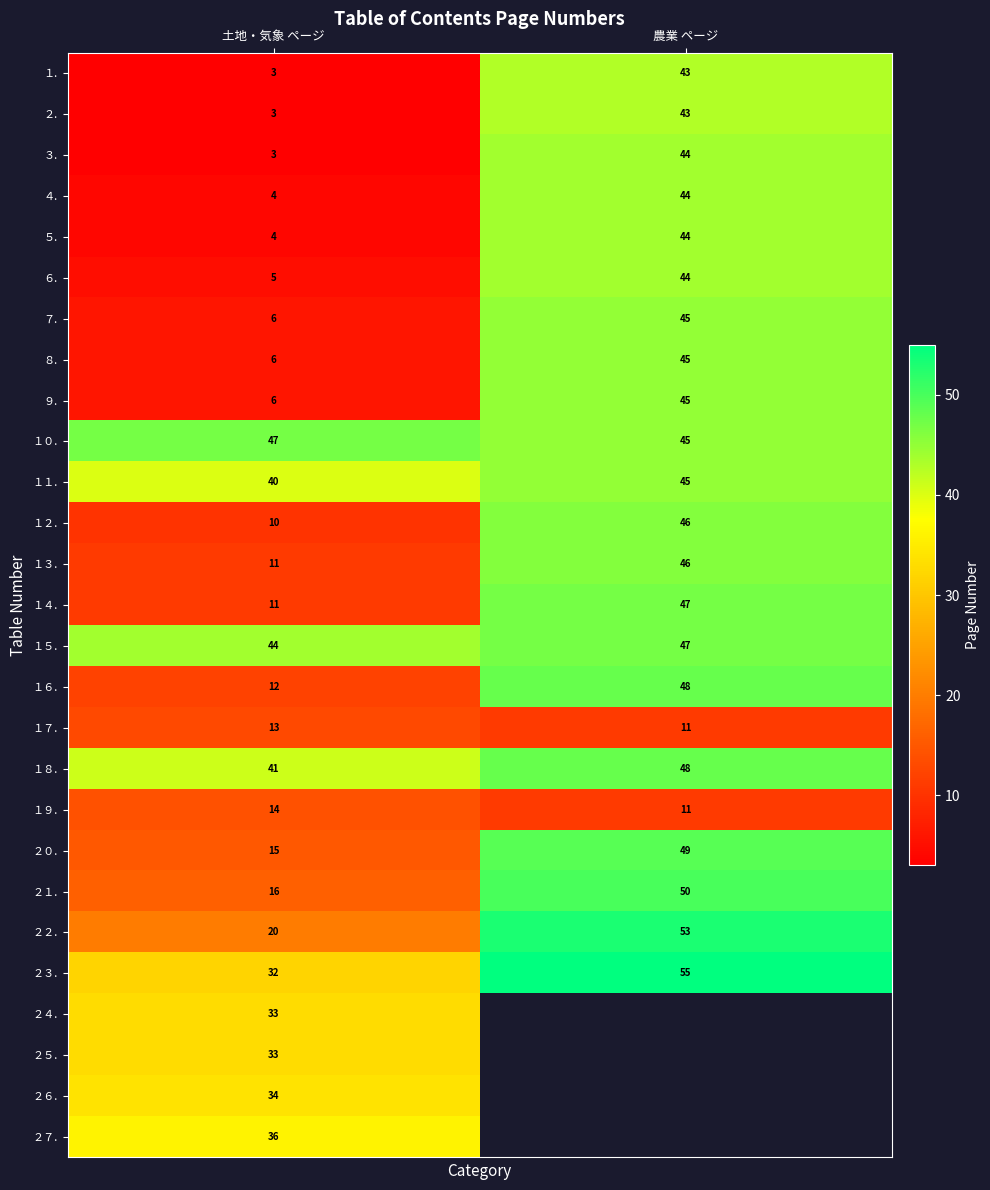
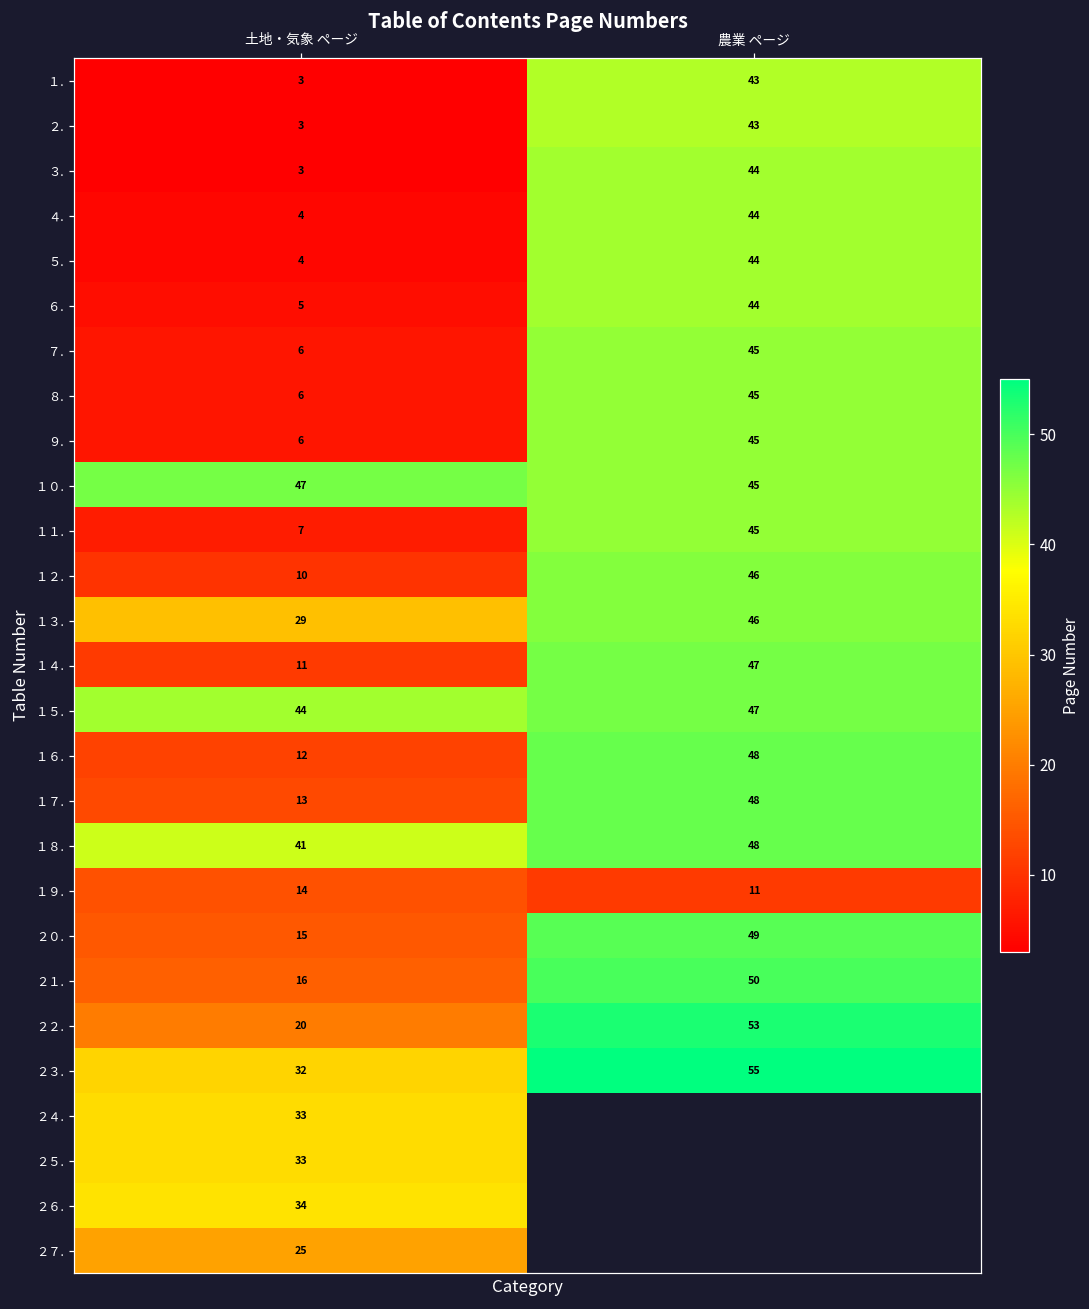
  {
    "１.": {
      "土地・気象 ページ": 3,
      "農業 ページ": 43
    },
    "２.": {
      "土地・気象 ページ": 3,
      "農業 ページ": 43
    },
    "３.": {
      "土地・気象 ページ": 3,
      "農業 ページ": 44
    },
    "４.": {
      "土地・気象 ページ": 4,
      "農業 ページ": 44
    },
    "５.": {
      "土地・気象 ページ": 4,
      "農業 ページ": 44
    },
    "６.": {
      "土地・気象 ページ": 5,
      "農業 ページ": 44
    },
    "７.": {
      "土地・気象 ページ": 6,
      "農業 ページ": 45
    },
    "８.": {
      "土地・気象 ページ": 6,
      "農業 ページ": 45
    },
    "９.": {
      "土地・気象 ページ": 6,
      "農業 ページ": 45
    },
    "１０.": {
      "土地・気象 ページ": 47,
      "農業 ページ": 45
    },
    "１１.": {
-     "土地・気象 ページ": 40,
+     "土地・気象 ページ": 7,
      "農業 ページ": 45
    },
    "１２.": {
      "土地・気象 ページ": 10,
      "農業 ページ": 46
    },
    "１３.": {
-     "土地・気象 ページ": 11,
+     "土地・気象 ページ": 29,
      "農業 ページ": 46
    },
    "１４.": {
      "土地・気象 ページ": 11,
      "農業 ページ": 47
    },
    "１５.": {
      "土地・気象 ページ": 44,
      "農業 ページ": 47
    },
    "１６.": {
      "土地・気象 ページ": 12,
      "農業 ページ": 48
    },
    "１７.": {
      "土地・気象 ページ": 13,
-     "農業 ページ": 11
+     "農業 ページ": 48
    },
    "１８.": {
      "土地・気象 ページ": 41,
      "農業 ページ": 48
    },
    "１９.": {
      "土地・気象 ページ": 14,
      "農業 ページ": 11
    },
    "２０.": {
      "土地・気象 ページ": 15,
      "農業 ページ": 49
    },
    "２１.": {
      "土地・気象 ページ": 16,
      "農業 ページ": 50
    },
    "２２.": {
      "土地・気象 ページ": 20,
      "農業 ページ": 53
    },
    "２３.": {
      "土地・気象 ページ": 32,
      "農業 ページ": 55
    },
    "２４.": {
      "土地・気象 ページ": 33
    },
    "２５.": {
      "土地・気象 ページ": 33
    },
    "２６.": {
      "土地・気象 ページ": 34
    },
    "２７.": {
-     "土地・気象 ページ": 36
+     "土地・気象 ページ": 25
    }
  }
